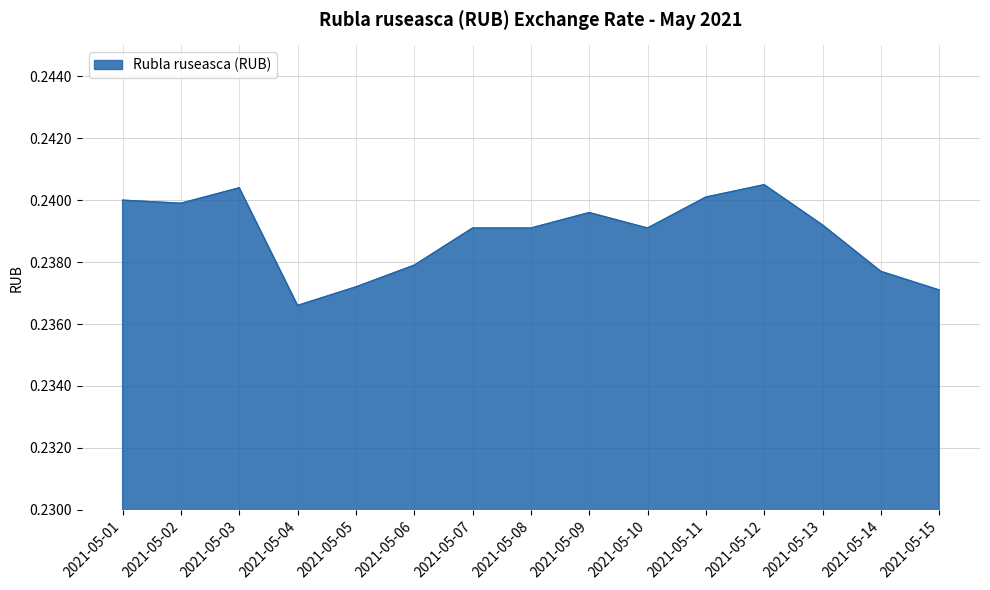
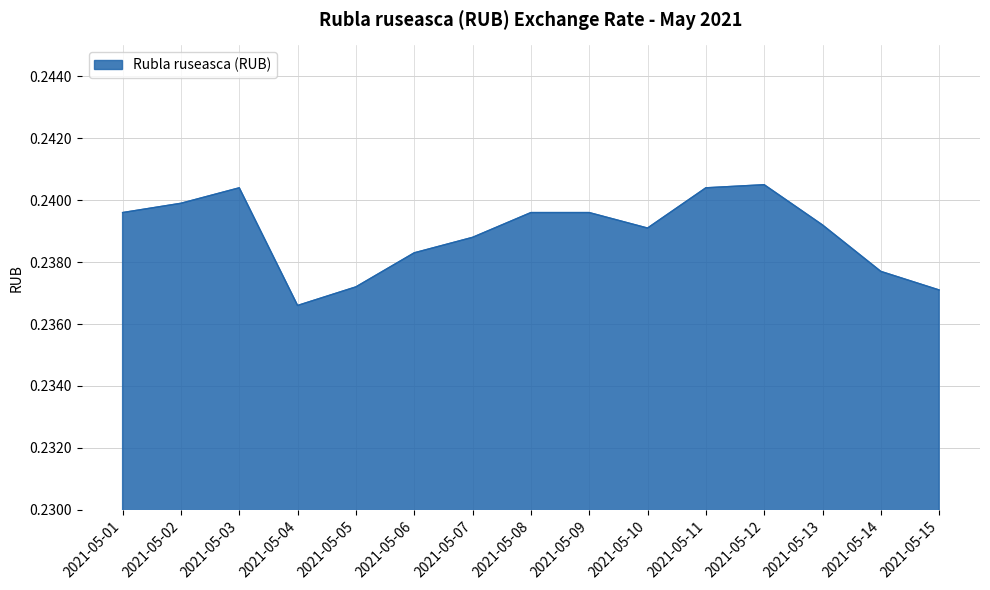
  {
-   "2021-05-01": 0.2400,
+   "2021-05-01": 0.2396,
    "2021-05-02": 0.2399,
    "2021-05-03": 0.2404,
    "2021-05-04": 0.2366,
    "2021-05-05": 0.2372,
-   "2021-05-06": 0.2379,
-   "2021-05-07": 0.2391,
-   "2021-05-08": 0.2391,
+   "2021-05-06": 0.2383,
+   "2021-05-07": 0.2388,
+   "2021-05-08": 0.2396,
    "2021-05-09": 0.2396,
    "2021-05-10": 0.2391,
-   "2021-05-11": 0.2401,
+   "2021-05-11": 0.2404,
    "2021-05-12": 0.2405,
    "2021-05-13": 0.2392,
    "2021-05-14": 0.2377,
    "2021-05-15": 0.2371
  }
